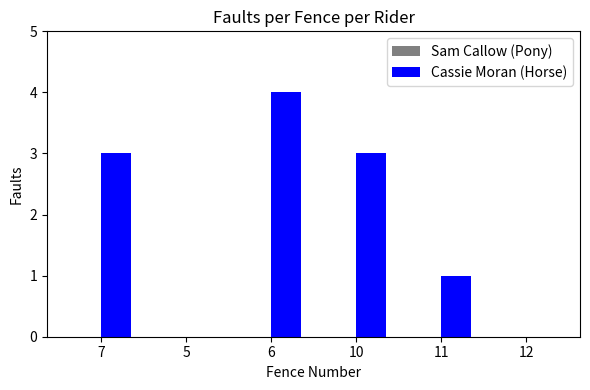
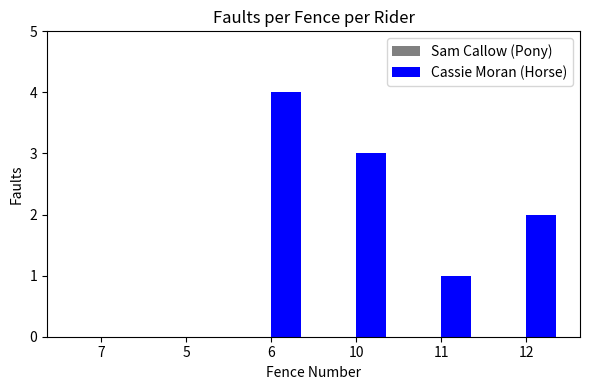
  {
    "Sam Callow (Pony)": {
      "7": 0,
      "5": 0,
      "6": 0,
      "10": 0,
      "11": 0,
      "12": 0
    },
    "Cassie Moran (Horse)": {
-     "7": 3,
+     "7": 0,
      "5": 0,
      "6": 4,
      "10": 3,
      "11": 1,
-     "12": 0
+     "12": 2
    }
  }
